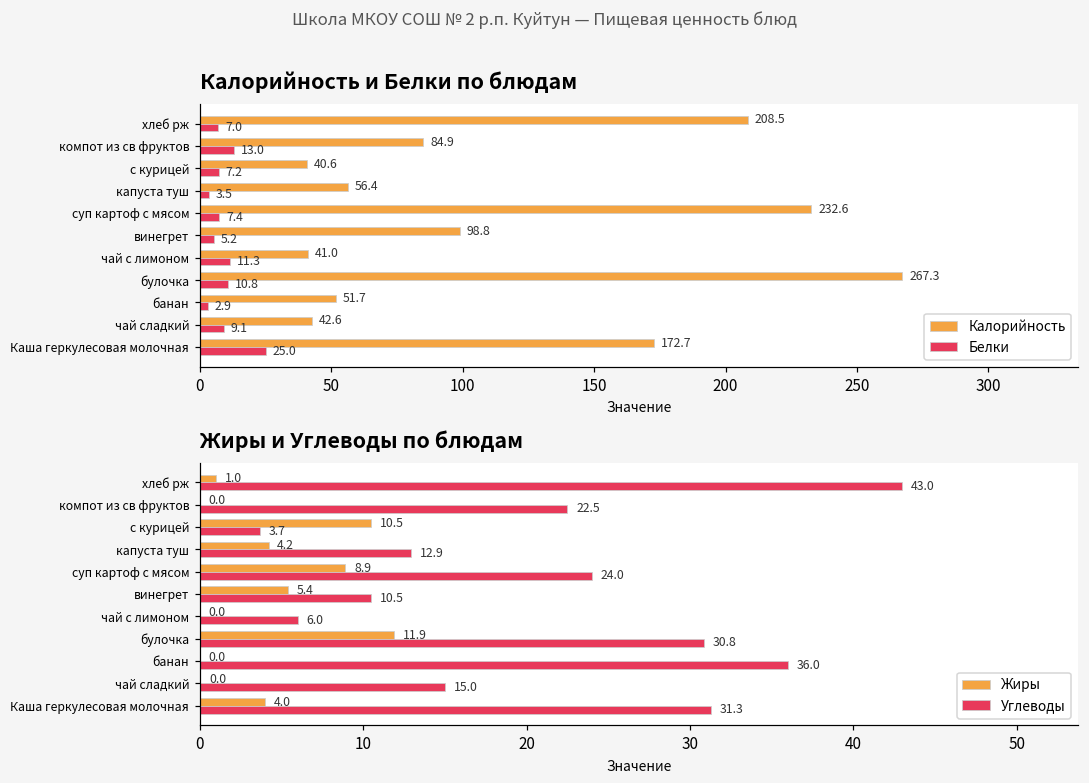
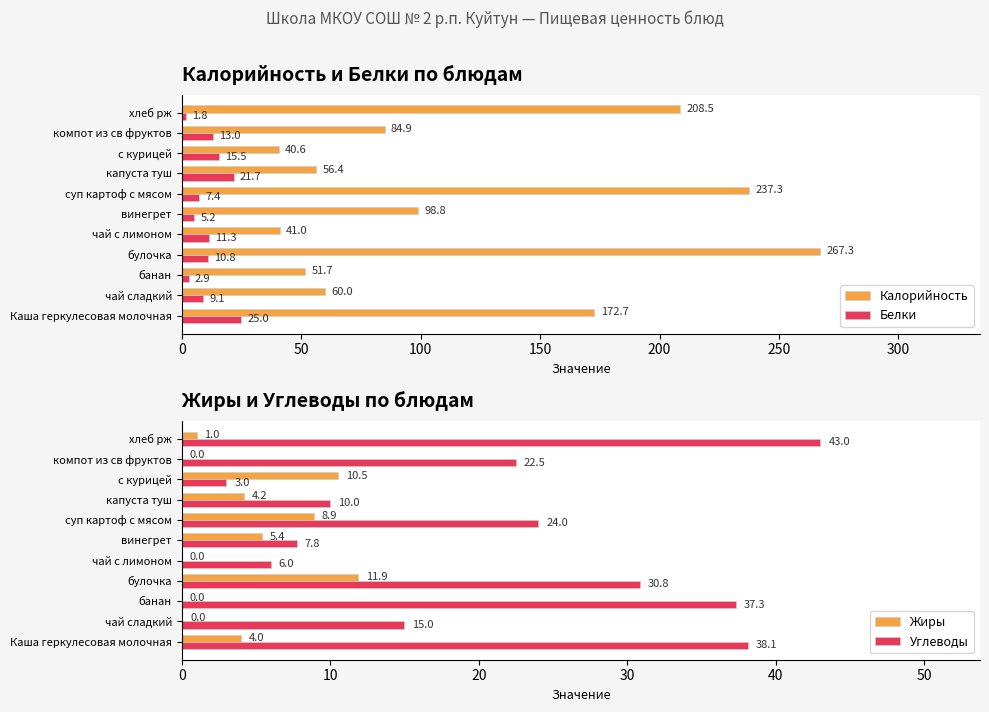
  {
    "Калорийность и Белки по блюдам": {
      "Калорийность": {
        "хлеб рж": 208.5,
        "компот из св фруктов": 84.9,
        "с курицей": 40.6,
        "капуста туш": 56.4,
-       "суп картоф с мясом": 232.6,
+       "суп картоф с мясом": 237.3,
        "винегрет": 98.8,
        "чай с лимоном": 41.0,
        "булочка": 267.3,
        "банан": 51.7,
-       "чай сладкий": 42.6,
+       "чай сладкий": 60.0,
        "Каша геркулесовая молочная": 172.7
      },
      "Белки": {
-       "хлеб рж": 7.0,
+       "хлеб рж": 1.8,
        "компот из св фруктов": 13.0,
-       "с курицей": 7.2,
-       "капуста туш": 3.5,
+       "с курицей": 15.5,
+       "капуста туш": 21.7,
        "суп картоф с мясом": 7.4,
        "винегрет": 5.2,
        "чай с лимоном": 11.3,
        "булочка": 10.8,
        "банан": 2.9,
        "чай сладкий": 9.1,
        "Каша геркулесовая молочная": 25.0
      }
    },
    "Жиры и Углеводы по блюдам": {
      "Жиры": {
        "хлеб рж": 1.0,
        "компот из св фруктов": 0.0,
        "с курицей": 10.5,
        "капуста туш": 4.2,
        "суп картоф с мясом": 8.9,
        "винегрет": 5.4,
        "чай с лимоном": 0.0,
        "булочка": 11.9,
        "банан": 0.0,
        "чай сладкий": 0.0,
        "Каша геркулесовая молочная": 4.0
      },
      "Углеводы": {
        "хлеб рж": 43.0,
        "компот из св фруктов": 22.5,
-       "с курицей": 3.7,
-       "капуста туш": 12.9,
+       "с курицей": 3.0,
+       "капуста туш": 10.0,
        "суп картоф с мясом": 24.0,
-       "винегрет": 10.5,
+       "винегрет": 7.8,
        "чай с лимоном": 6.0,
        "булочка": 30.8,
-       "банан": 36.0,
+       "банан": 37.3,
        "чай сладкий": 15.0,
-       "Каша геркулесовая молочная": 31.3
+       "Каша геркулесовая молочная": 38.1
      }
    }
  }
